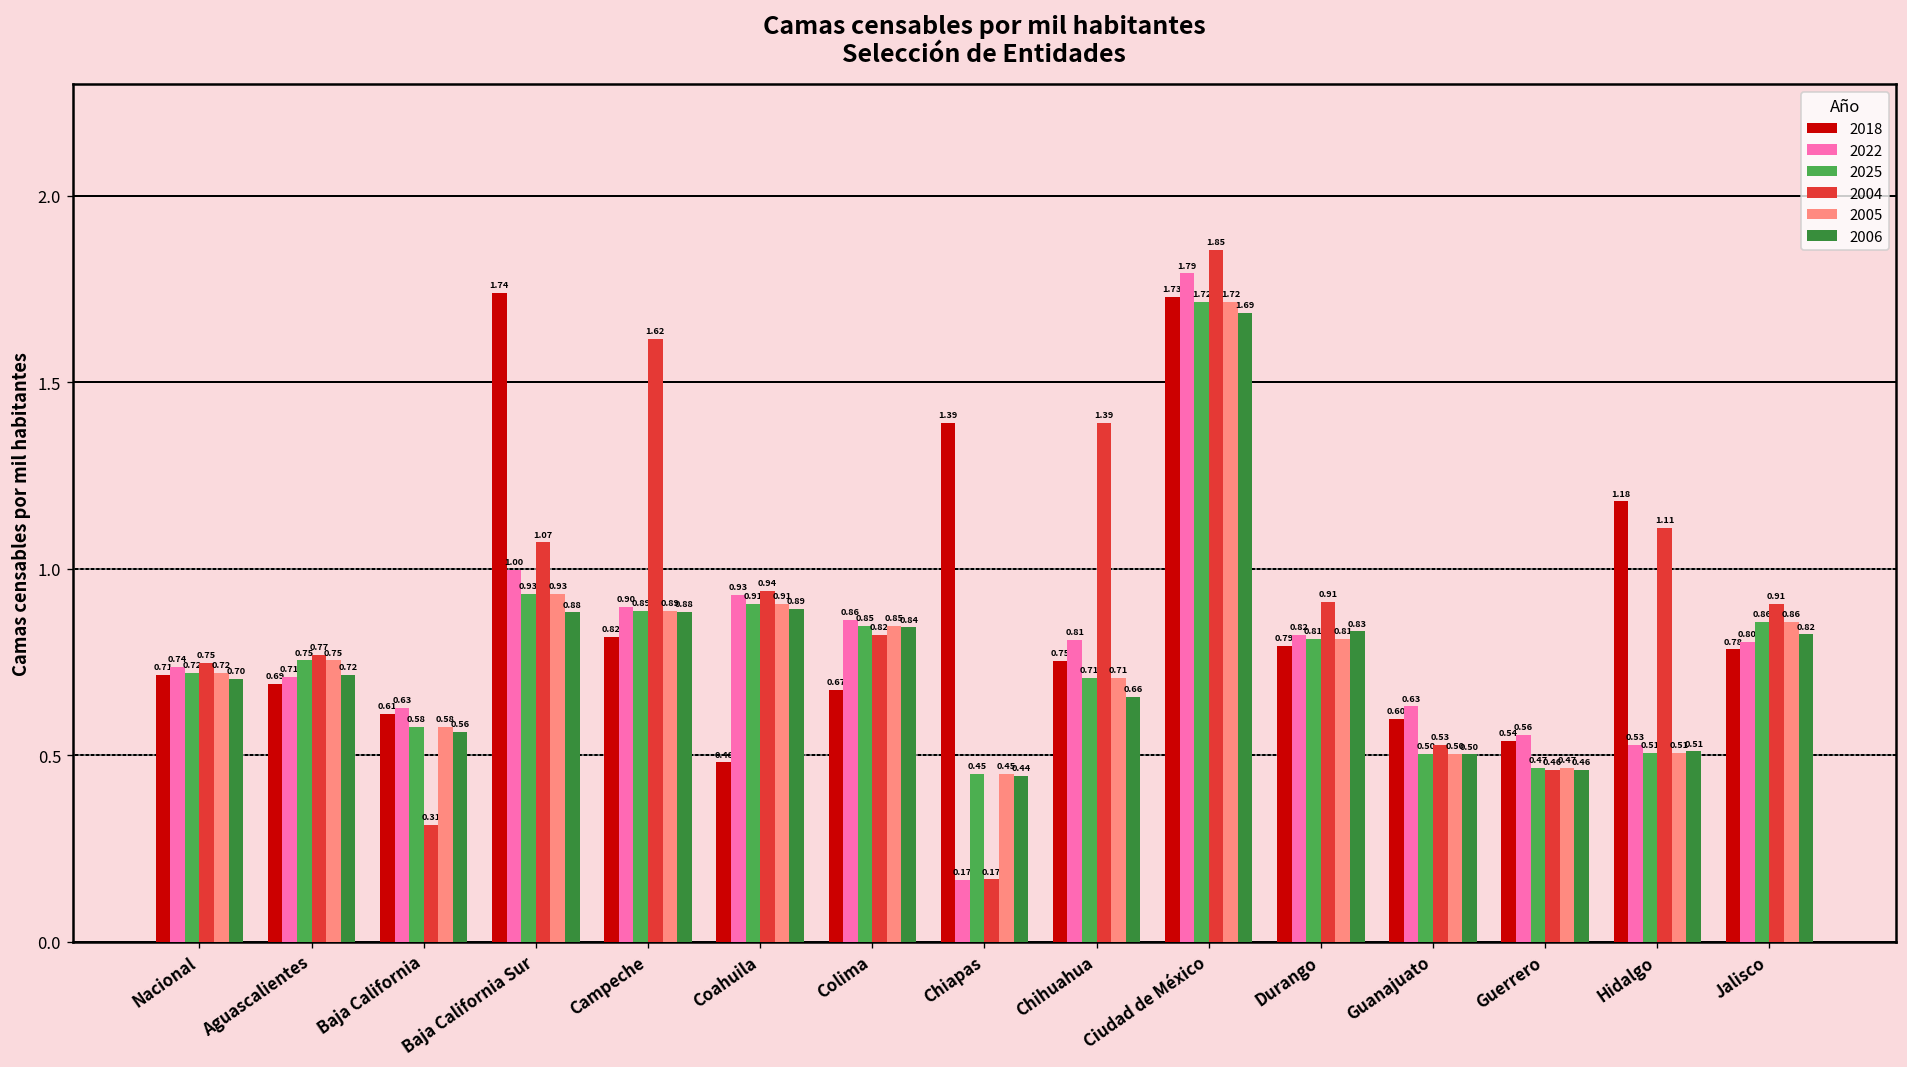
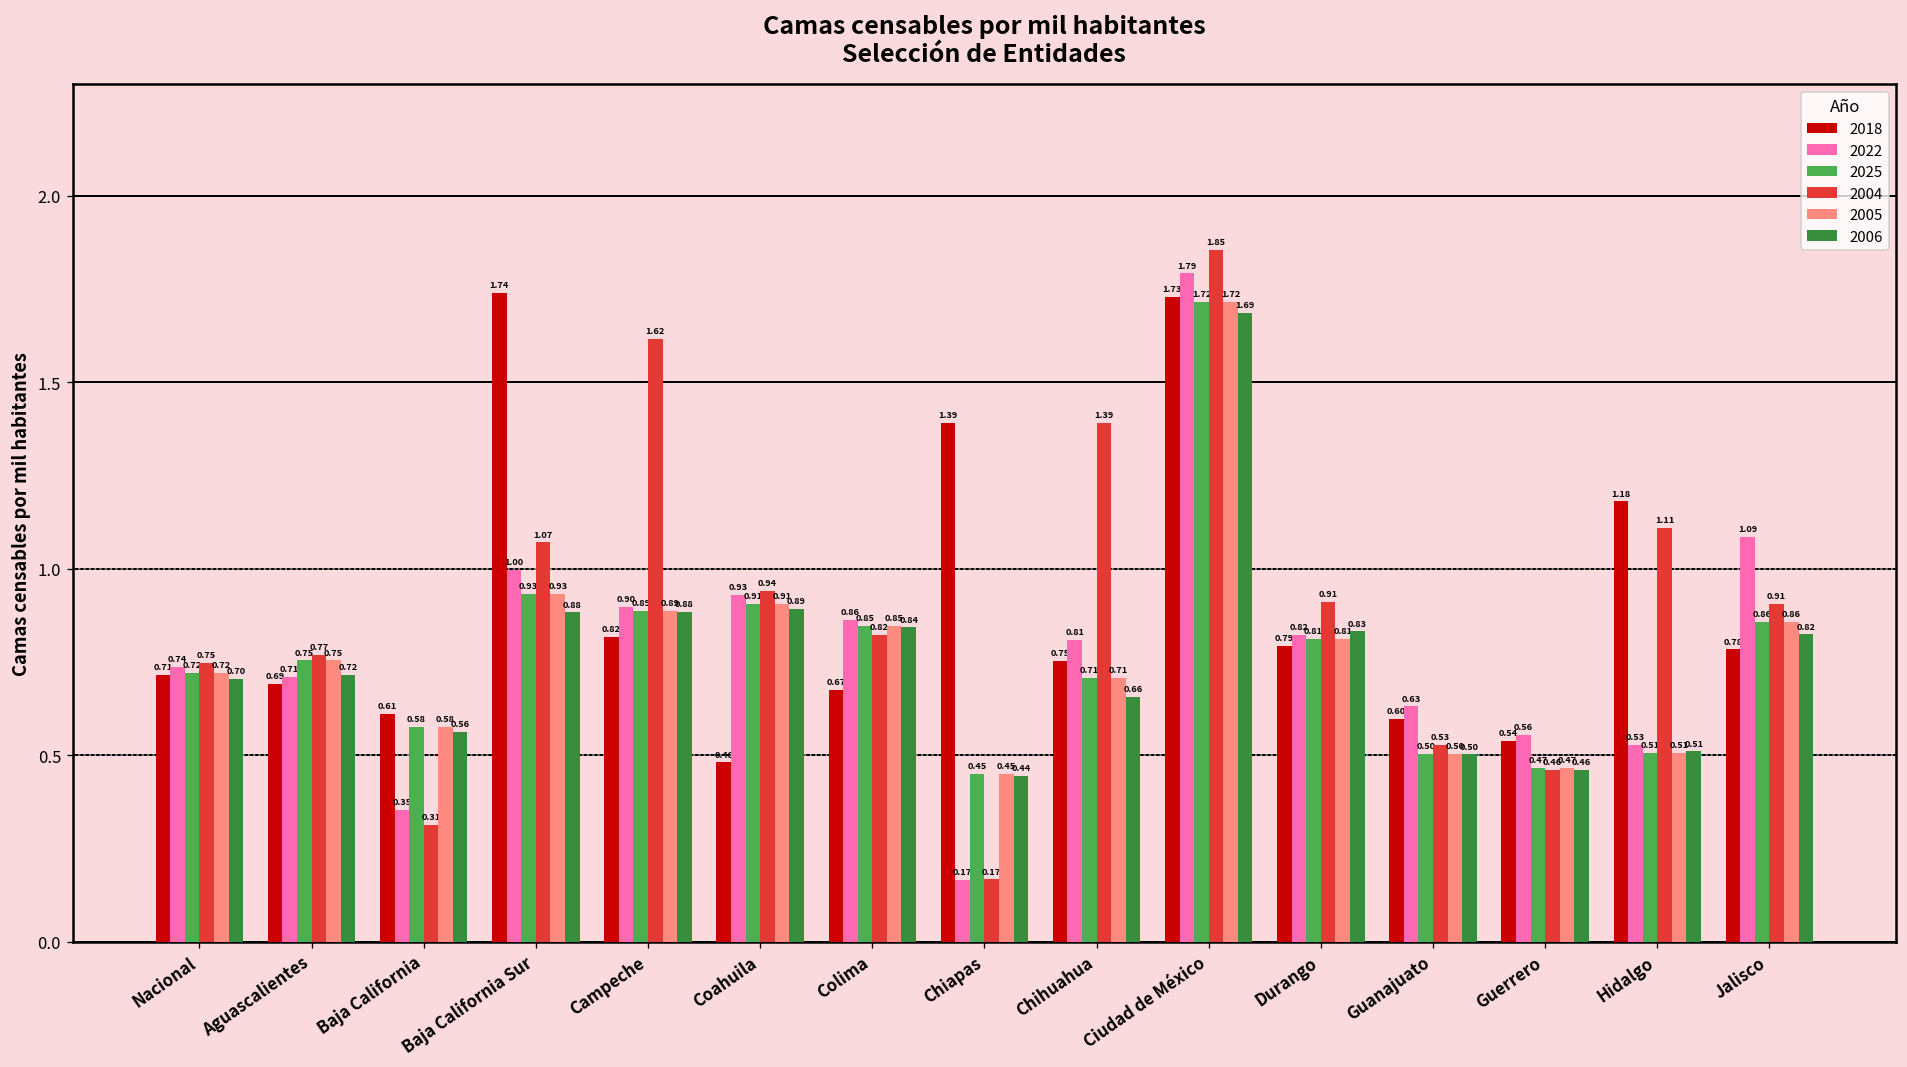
  {
    "2018": {
      "Nacional": 0.71,
      "Aguascalientes": 0.69,
      "Baja California": 0.61,
      "Baja California Sur": 1.74,
      "Campeche": 0.82,
      "Coahuila": 0.48,
      "Colima": 0.67,
      "Chiapas": 1.39,
      "Chihuahua": 0.75,
      "Ciudad de México": 1.73,
      "Durango": 0.79,
      "Guanajuato": 0.60,
      "Guerrero": 0.54,
      "Hidalgo": 1.18,
      "Jalisco": 0.78
    },
    "2022": {
      "Nacional": 0.74,
      "Aguascalientes": 0.71,
-     "Baja California": 0.63,
+     "Baja California": 0.35,
      "Baja California Sur": 1.00,
      "Coahuila": 0.93,
      "Colima": 0.86,
      "Chiapas": 0.17,
      "Chihuahua": 0.81,
      "Ciudad de México": 1.79,
      "Durango": 0.82,
      "Guanajuato": 0.63,
      "Guerrero": 0.56,
      "Hidalgo": 0.53,
-     "Jalisco": 0.80
+     "Jalisco": 1.09
    },
    "2004": {
      "Nacional": 0.75,
      "Aguascalientes": 0.77,
      "Baja California": 0.31,
      "Baja California Sur": 1.07,
      "Campeche": 1.62,
      "Coahuila": 0.94,
      "Colima": 0.82,
      "Chiapas": 0.17,
      "Chihuahua": 1.39,
      "Ciudad de México": 1.85,
      "Durango": 0.91,
      "Guanajuato": 0.53,
      "Hidalgo": 1.11,
      "Jalisco": 0.91
    },
    "2005": {
      "Nacional": 0.72,
      "Aguascalientes": 0.75,
      "Baja California": 0.58,
      "Baja California Sur": 0.93,
      "Coahuila": 0.91,
      "Chihuahua": 0.71,
      "Ciudad de México": 1.72,
      "Durango": 0.81,
      "Jalisco": 0.86
    }
  }
